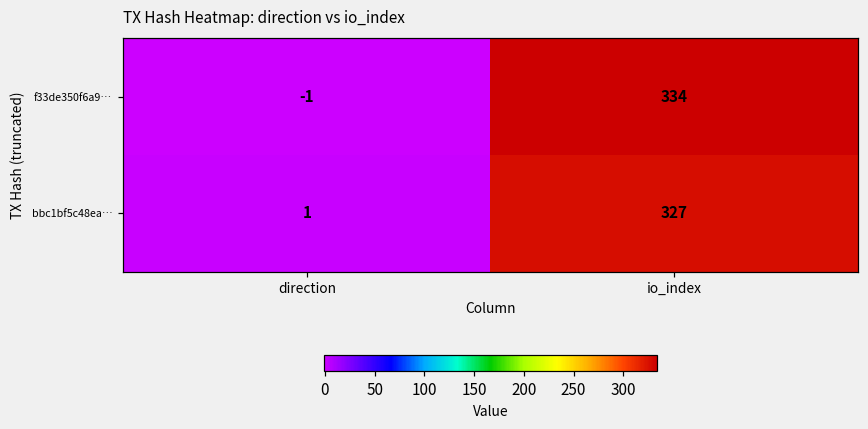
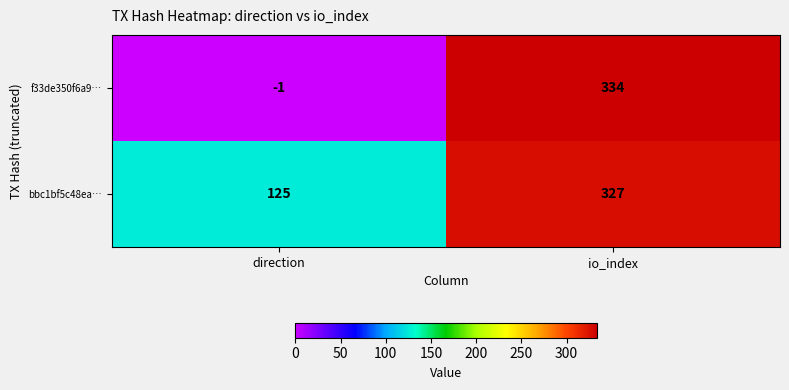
  {
    "f33de350f6a9…": {
      "direction": -1,
      "io_index": 334
    },
    "bbc1bf5c48ea…": {
-     "direction": 1,
+     "direction": 125,
      "io_index": 327
    }
  }
